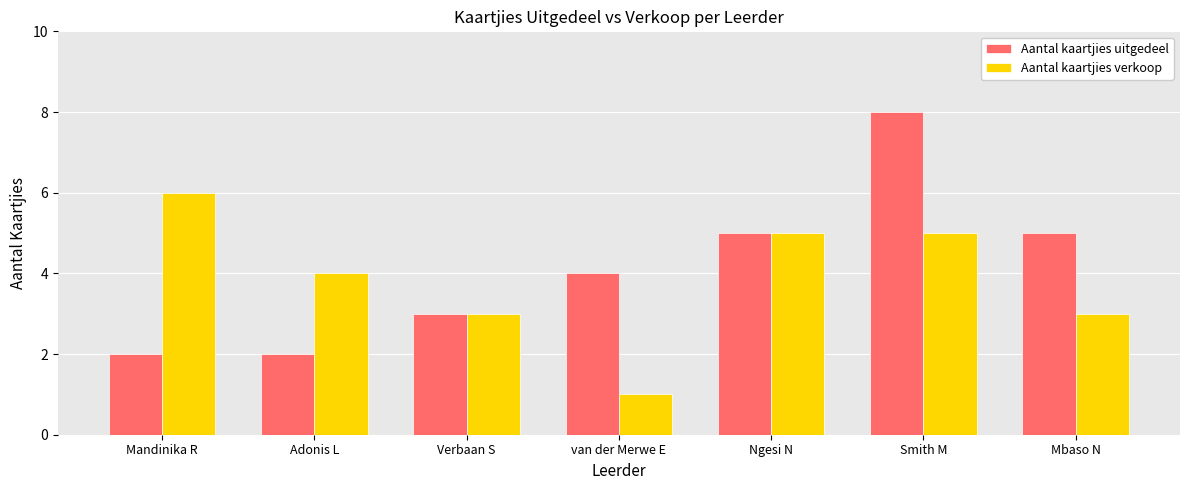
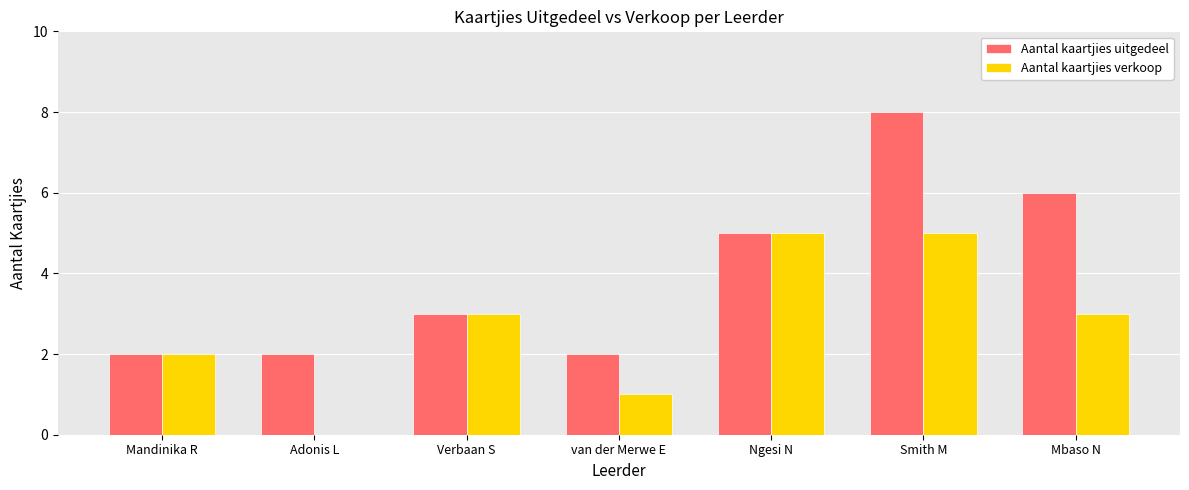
  {
    "Aantal kaartjies uitgedeel": {
      "Mandinika R": 2,
      "Adonis L": 2,
      "Verbaan S": 3,
-     "van der Merwe E": 4,
+     "van der Merwe E": 2,
      "Ngesi N": 5,
      "Smith M": 8,
-     "Mbaso N": 5
+     "Mbaso N": 6
    },
    "Aantal kaartjies verkoop": {
-     "Mandinika R": 6,
-     "Adonis L": 4,
+     "Mandinika R": 2,
+     "Adonis L": 0,
      "Verbaan S": 3,
      "van der Merwe E": 1,
      "Ngesi N": 5,
      "Smith M": 5,
      "Mbaso N": 3
    }
  }
